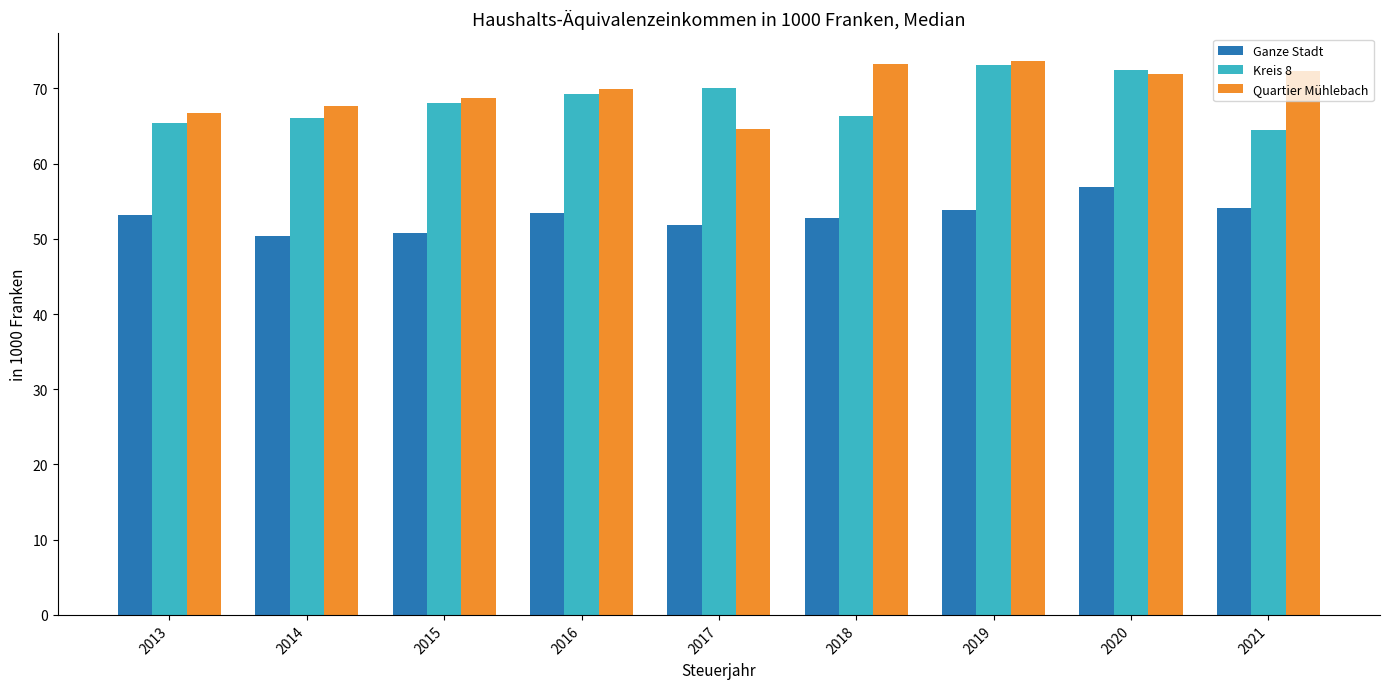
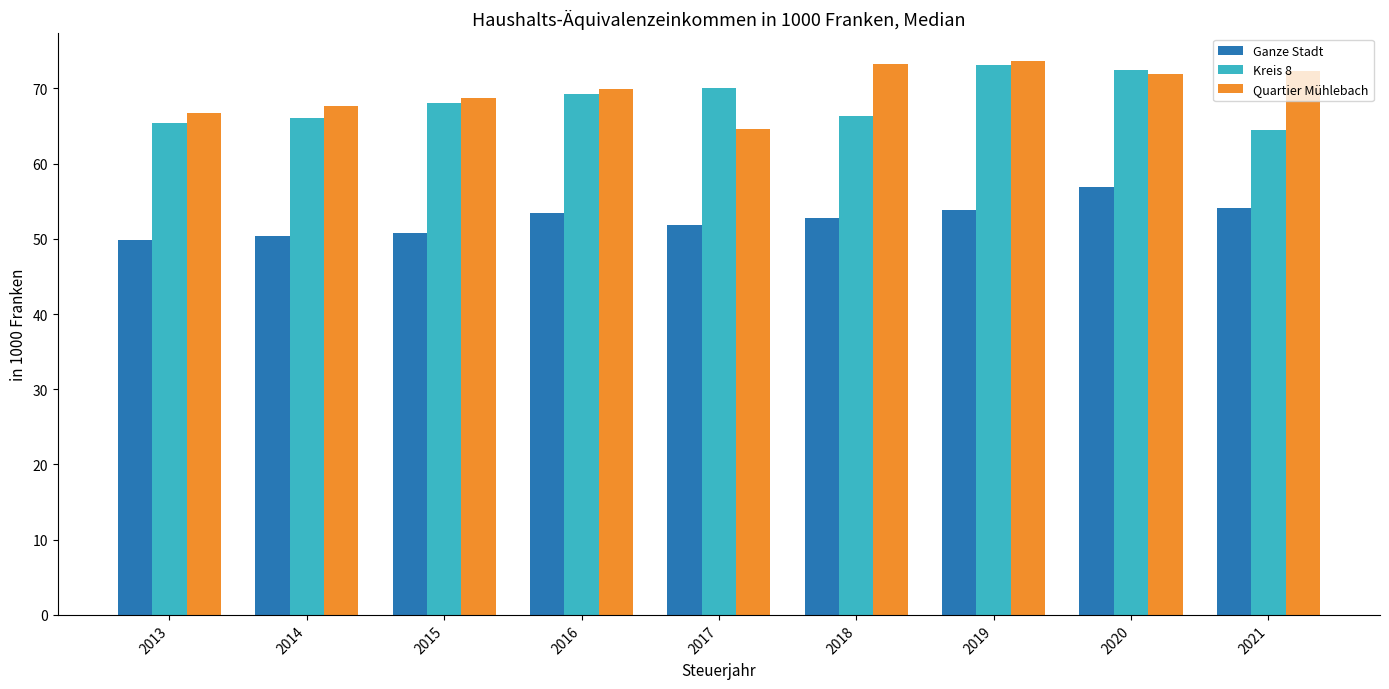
  {
    "Ganze Stadt": {
-     "2013": 53,
+     "2013": 50,
      "2014": 50,
      "2015": 51,
      "2016": 53,
      "2017": 52,
      "2018": 53,
      "2019": 54,
      "2020": 57,
      "2021": 54
    },
    "Kreis 8": {
      "2013": 65,
      "2014": 66,
      "2015": 68,
      "2016": 69,
      "2017": 70,
      "2018": 66,
      "2019": 73,
      "2020": 72,
      "2021": 65
    },
    "Quartier Mühlebach": {
      "2013": 67,
      "2014": 68,
      "2015": 69,
      "2016": 70,
      "2017": 65,
      "2018": 73,
      "2019": 74,
      "2020": 72
    }
  }
